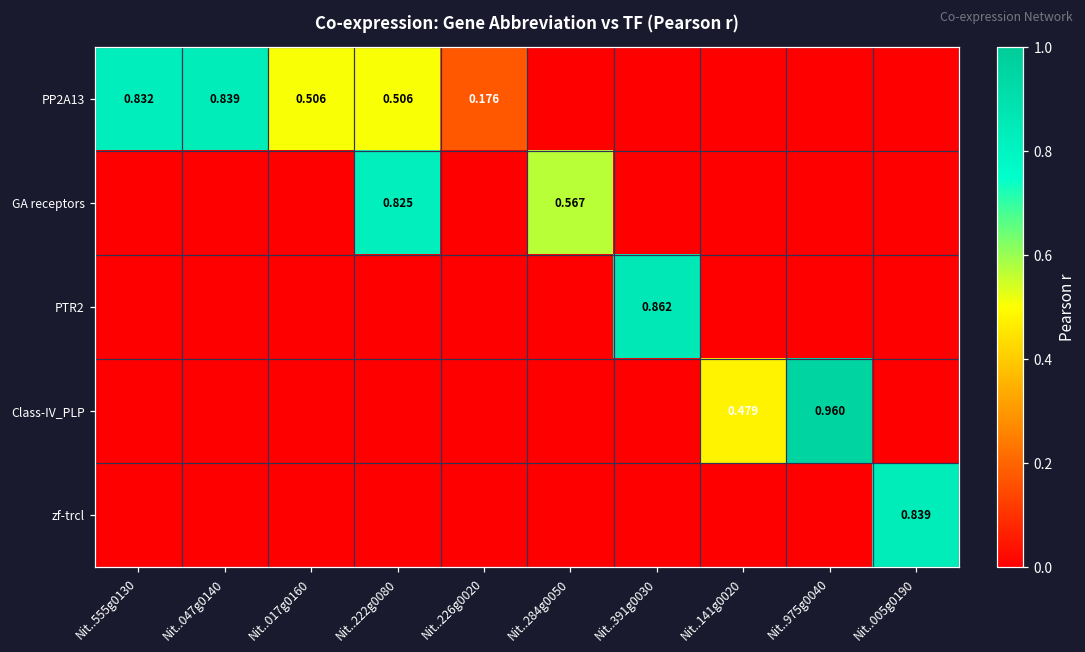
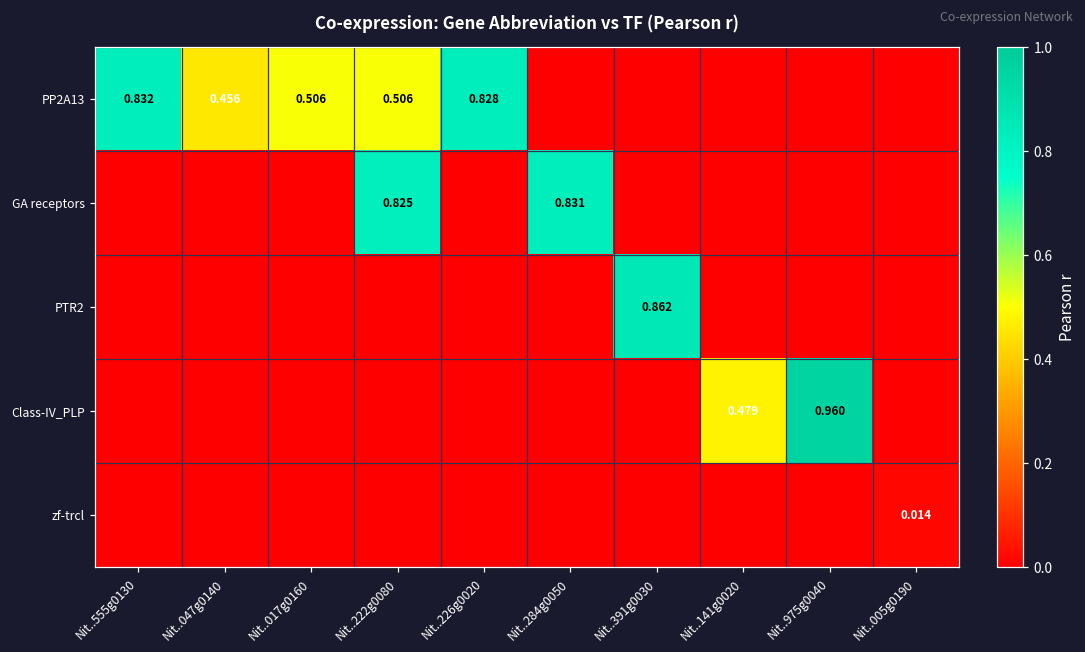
  {
    "PP2A13": {
      "Nit..555g0130": 0.832,
-     "Nit..047g0140": 0.839,
+     "Nit..047g0140": 0.456,
      "Nit..017g0160": 0.506,
      "Nit..222g0080": 0.506,
-     "Nit..226g0020": 0.176
+     "Nit..226g0020": 0.828
    },
    "GA receptors": {
      "Nit..222g0080": 0.825,
-     "Nit..284g0050": 0.567
+     "Nit..284g0050": 0.831
    },
    "PTR2": {
      "Nit..391g0030": 0.862
    },
    "Class-IV_PLP": {
      "Nit..141g0020": 0.479,
      "Nit..975g0040": 0.960
    },
    "zf-trcl": {
-     "Nit..005g0190": 0.839
+     "Nit..005g0190": 0.014
    }
  }
